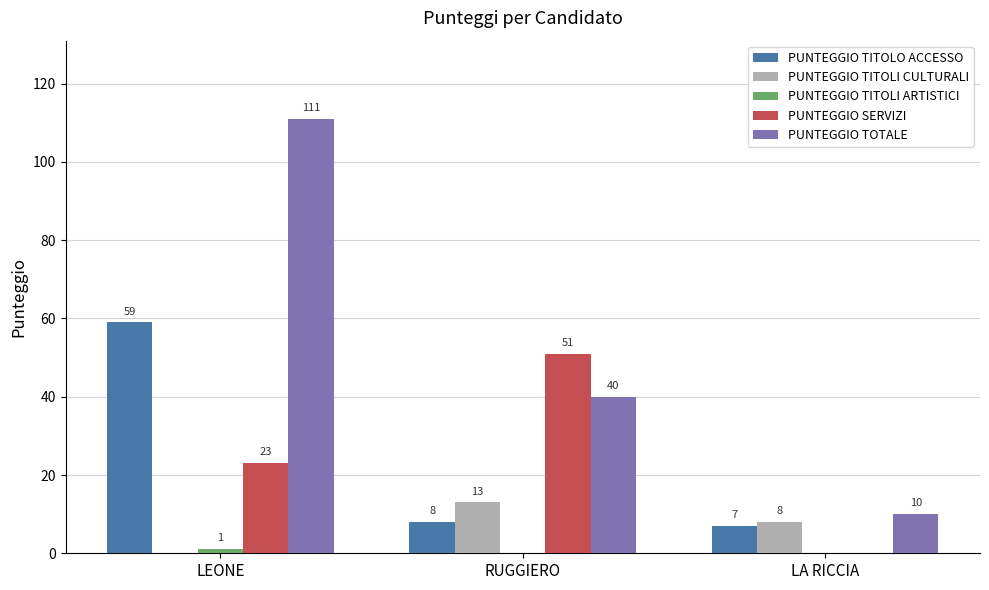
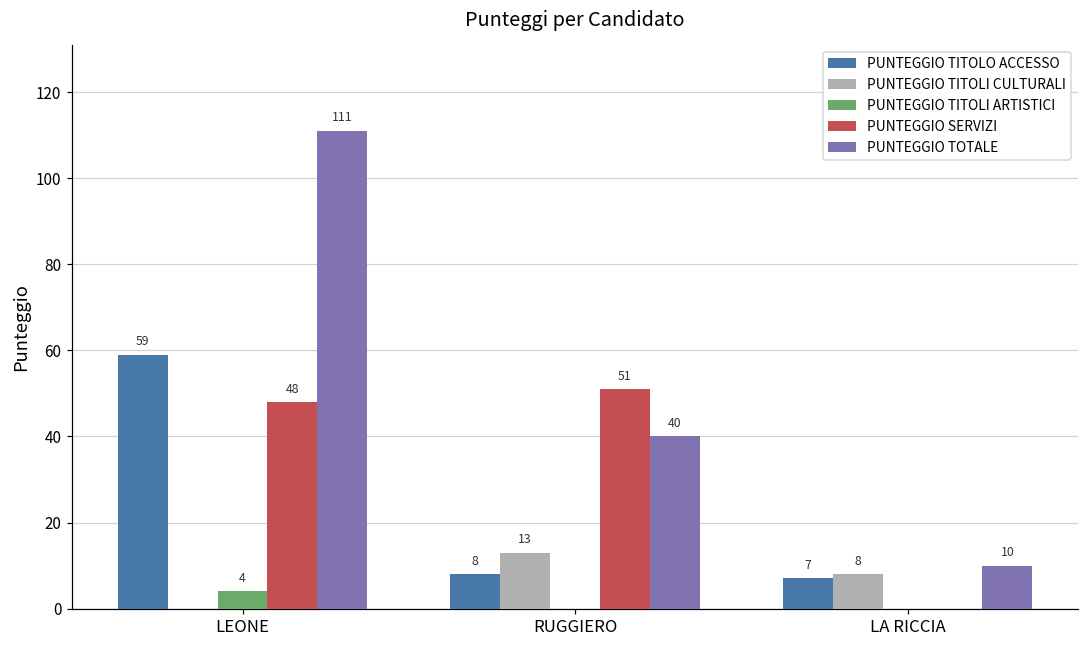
  {
    "PUNTEGGIO TITOLI CULTURALI": {
      "RUGGIERO": 13,
      "LA RICCIA": 8
    },
    "PUNTEGGIO TITOLI ARTISTICI": {
-     "LEONE": 1
+     "LEONE": 4
    },
    "PUNTEGGIO SERVIZI": {
-     "LEONE": 23,
+     "LEONE": 48,
      "RUGGIERO": 51
    }
  }
